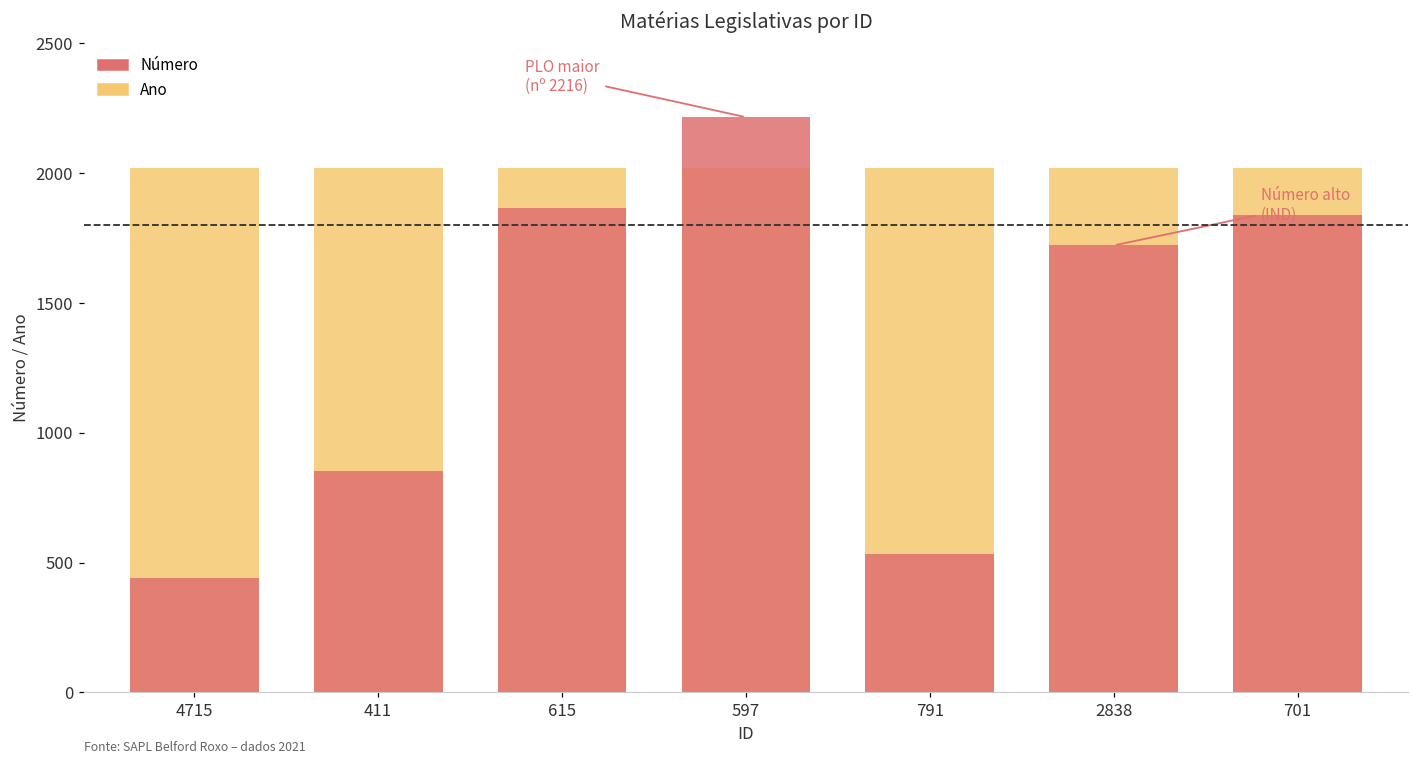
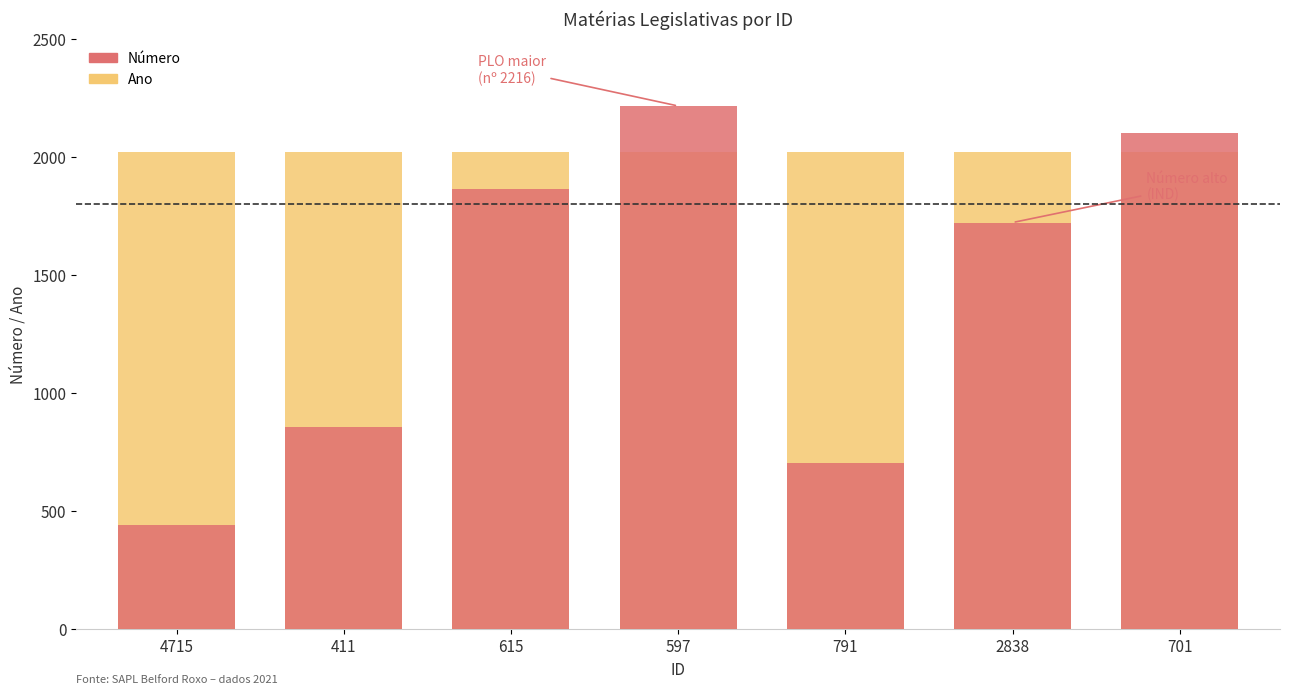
  {
    "Número": {
-     "791": 540,
-     "701": 1840
+     "791": 710,
+     "701": 2100
    },
    "Ano": {
      "4715": 2020,
      "411": 2020,
      "615": 2020,
      "791": 2020,
      "2838": 2020
    }
  }
